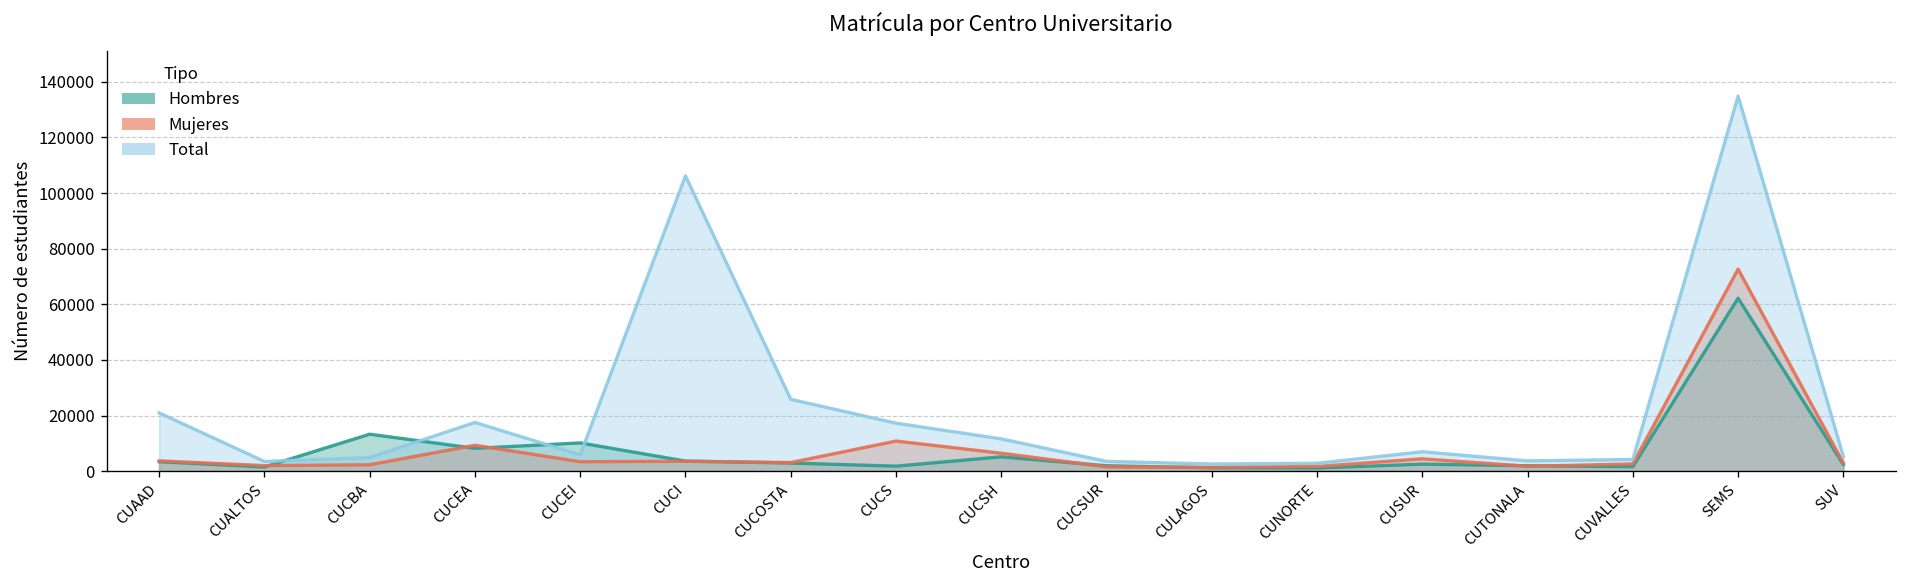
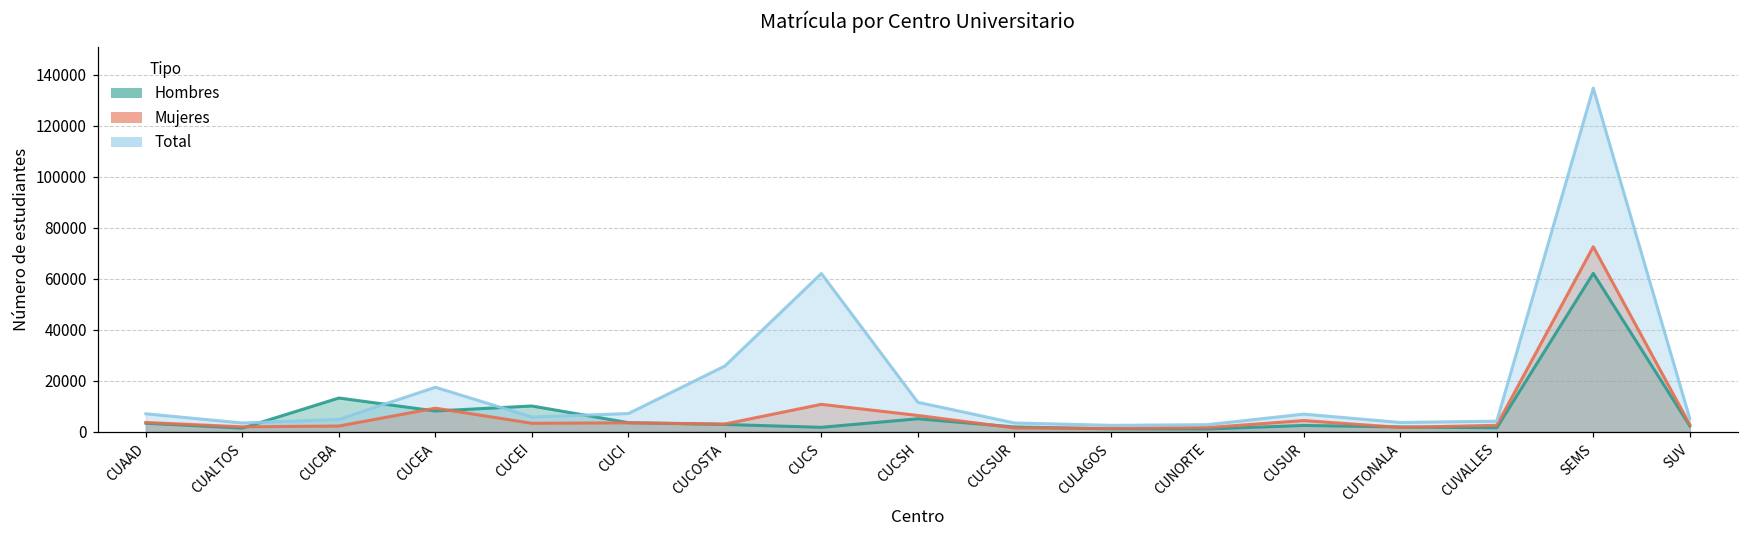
  {
    "Hombres": {
      "CUCBA": 13000,
      "CUCEI": 10000,
      "CUCS": 2000,
      "CUCSH": 5000,
      "CUSUR": 3000,
      "SEMS": 62000
    },
    "Mujeres": {
      "CUCBA": 2000,
      "CUCEI": 3000,
      "CUCS": 11000,
      "CUCSH": 6000,
      "CUSUR": 4000,
      "SEMS": 73000
    },
    "Total": {
-     "CUAAD": 21000,
+     "CUAAD": 7000,
      "CUALTOS": 3000,
      "CUCBA": 5000,
      "CUCEA": 18000,
      "CUCEI": 6000,
-     "CUCI": 106000,
+     "CUCI": 7000,
      "CUCOSTA": 26000,
-     "CUCS": 17000,
+     "CUCS": 62000,
      "CUCSH": 12000,
      "CUCSUR": 4000,
      "CULAGOS": 3000,
      "CUNORTE": 3000,
      "CUSUR": 7000,
      "CUTONALA": 4000,
      "CUVALLES": 4000,
      "SEMS": 135000,
      "SUV": 5000
    }
  }
